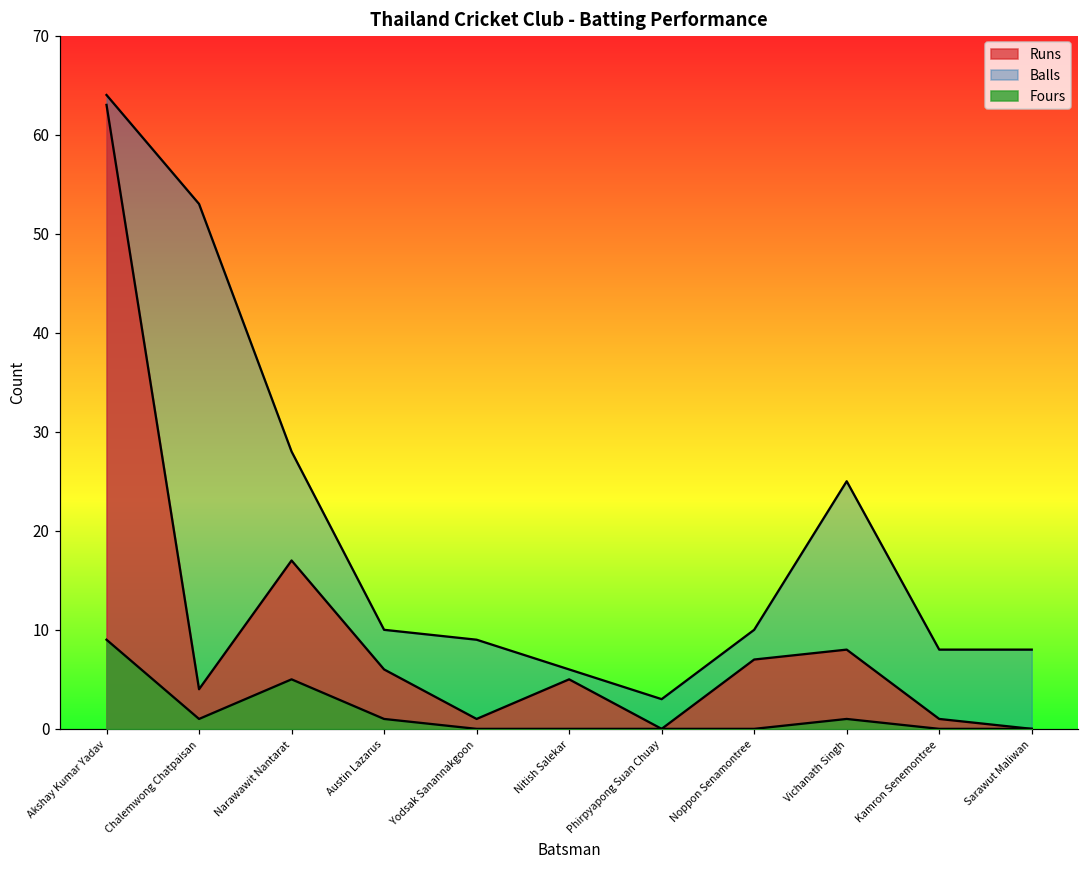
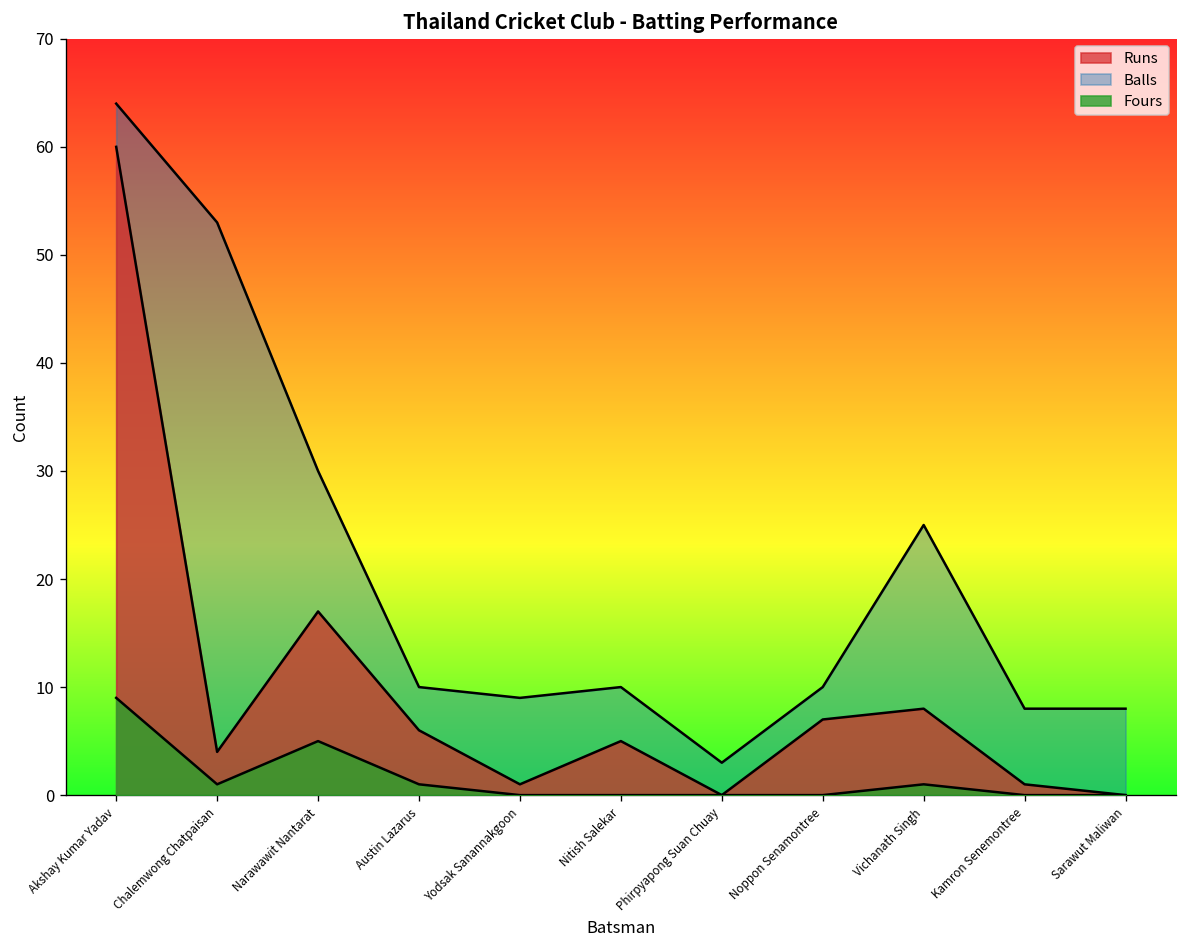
  {
    "Runs": {
-     "Akshay Kumar Yadav": 63,
+     "Akshay Kumar Yadav": 60,
      "Chalemwong Chatpaisan": 4,
      "Narawawit Nantarat": 17,
      "Austin Lazarus": 6,
      "Yodsak Sanannakgoon": 1,
      "Nitish Salekar": 5,
      "Noppon Senamontree": 7,
      "Vichanath Singh": 8,
      "Kamron Senemontree": 1
    },
    "Balls": {
      "Akshay Kumar Yadav": 64,
      "Chalemwong Chatpaisan": 53,
-     "Narawawit Nantarat": 28,
+     "Narawawit Nantarat": 30,
      "Austin Lazarus": 10,
      "Yodsak Sanannakgoon": 9,
-     "Nitish Salekar": 6,
+     "Nitish Salekar": 10,
      "Phirpyapong Suan Chuay": 3,
      "Noppon Senamontree": 10,
      "Vichanath Singh": 25,
      "Kamron Senemontree": 8,
      "Sarawut Maliwan": 8
    },
    "Fours": {
      "Akshay Kumar Yadav": 9,
      "Chalemwong Chatpaisan": 1,
      "Narawawit Nantarat": 5,
      "Austin Lazarus": 1,
      "Yodsak Sanannakgoon": 0,
      "Nitish Salekar": 0,
      "Noppon Senamontree": 0,
      "Vichanath Singh": 1,
      "Kamron Senemontree": 0
    }
  }
